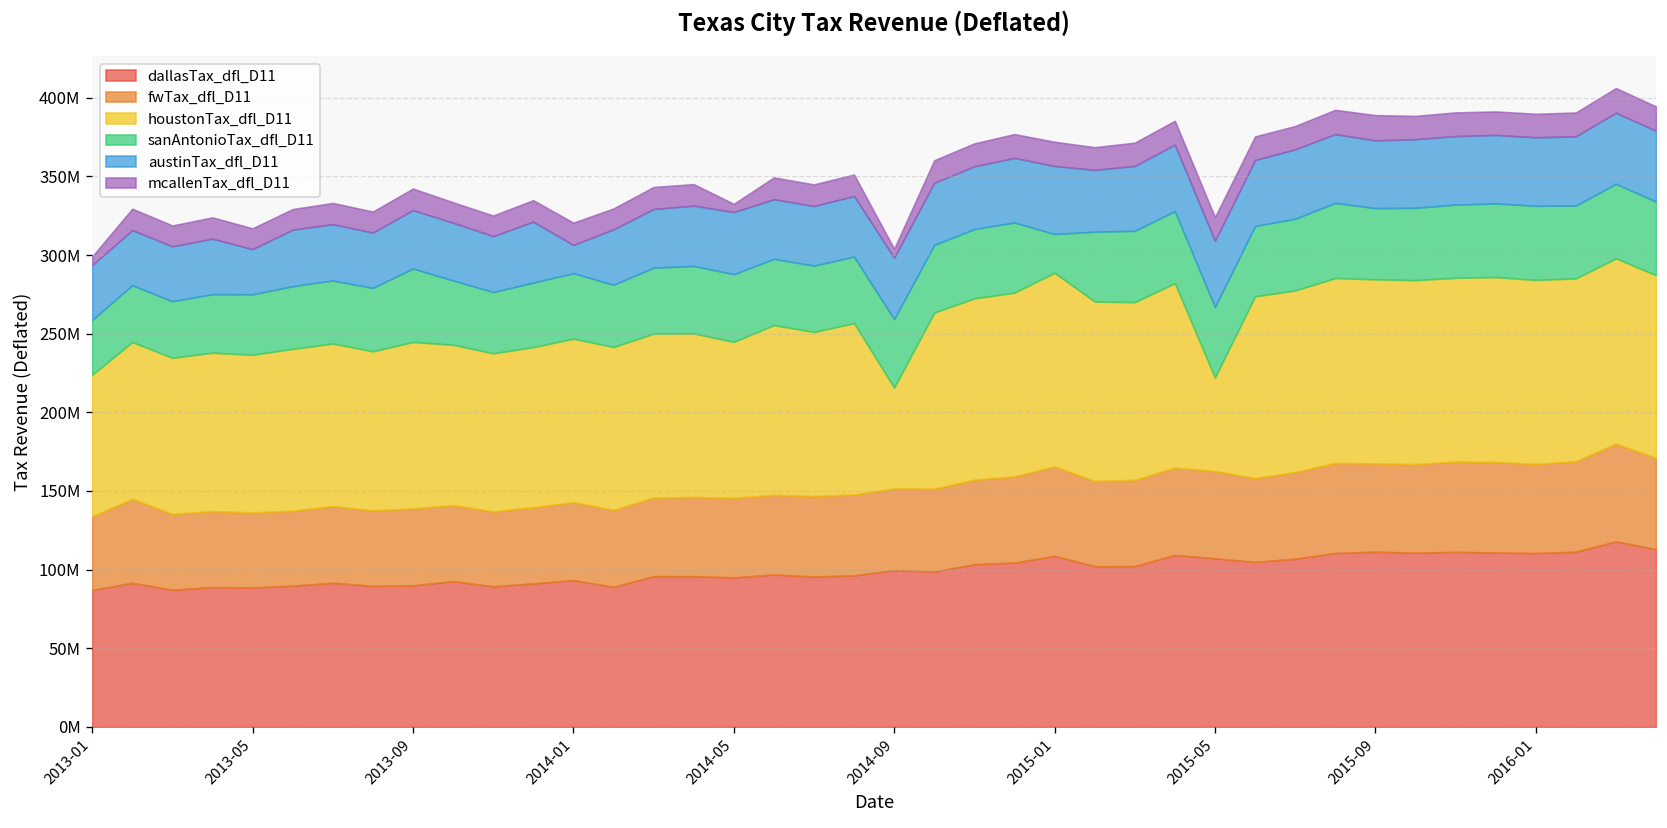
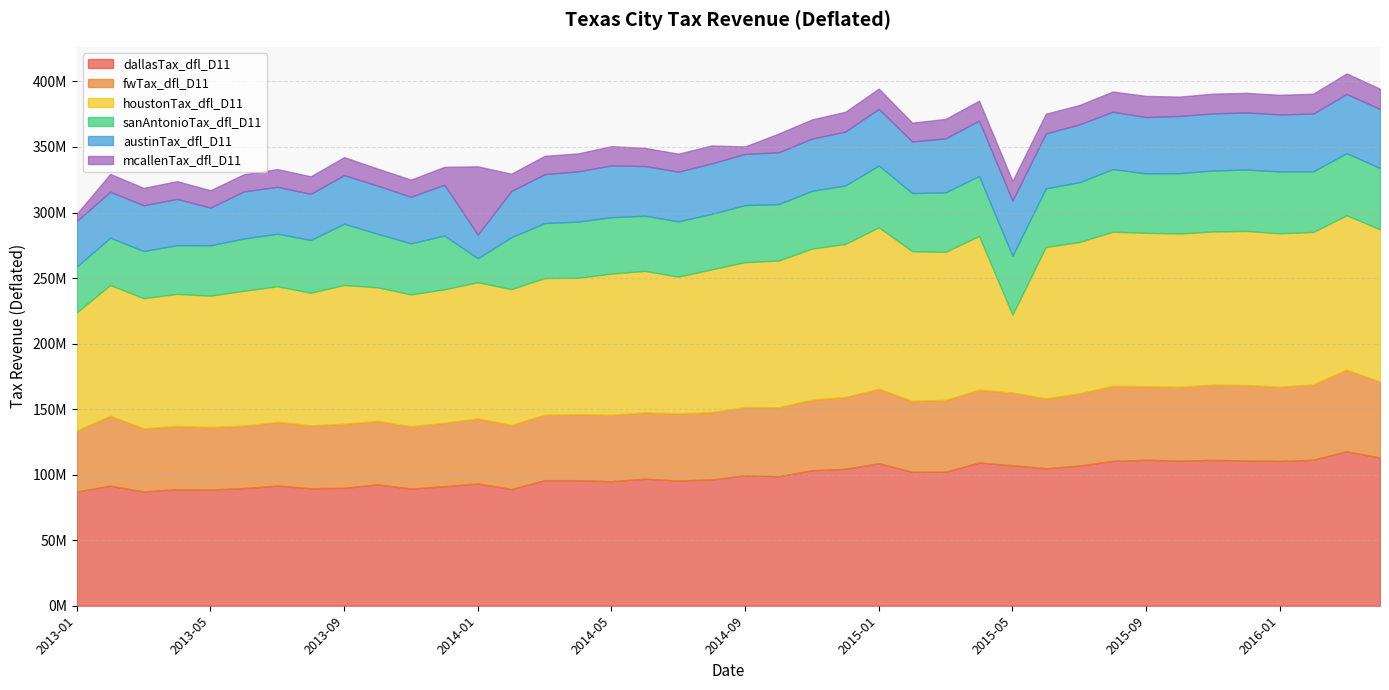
  {
    "houstonTax_dfl_D11": {
      "2013-01": 90000000,
      "2013-05": 100000000,
      "2013-09": 106000000,
      "2014-01": 104000000,
-     "2014-05": 99000000,
-     "2014-09": 64000000,
+     "2014-05": 108000000,
+     "2014-09": 111000000,
      "2015-01": 123000000,
      "2015-05": 59000000,
      "2015-09": 117000000,
      "2016-01": 117000000
    },
    "sanAntonioTax_dfl_D11": {
      "2013-01": 35000000,
      "2013-05": 38000000,
      "2013-09": 47000000,
-     "2014-01": 42000000,
+     "2014-01": 18000000,
      "2014-05": 43000000,
      "2014-09": 44000000,
-     "2015-01": 25000000,
+     "2015-01": 47000000,
      "2015-05": 45000000,
      "2015-09": 45000000,
      "2016-01": 47000000
    },
    "austinTax_dfl_D11": {
      "2013-01": 35000000,
      "2013-05": 29000000,
      "2013-09": 37000000,
      "2014-01": 18000000,
      "2014-05": 40000000,
      "2014-09": 39000000,
      "2015-01": 43000000,
      "2015-05": 42000000,
      "2015-09": 43000000,
      "2016-01": 44000000
    },
    "mcallenTax_dfl_D11": {
      "2013-01": 5000000,
      "2013-05": 13000000,
      "2013-09": 14000000,
-     "2014-01": 14000000,
-     "2014-05": 5000000,
+     "2014-01": 52000000,
+     "2014-05": 15000000,
      "2014-09": 6000000,
      "2015-01": 15000000,
      "2015-05": 15000000,
      "2015-09": 16000000,
      "2016-01": 15000000
    }
  }
